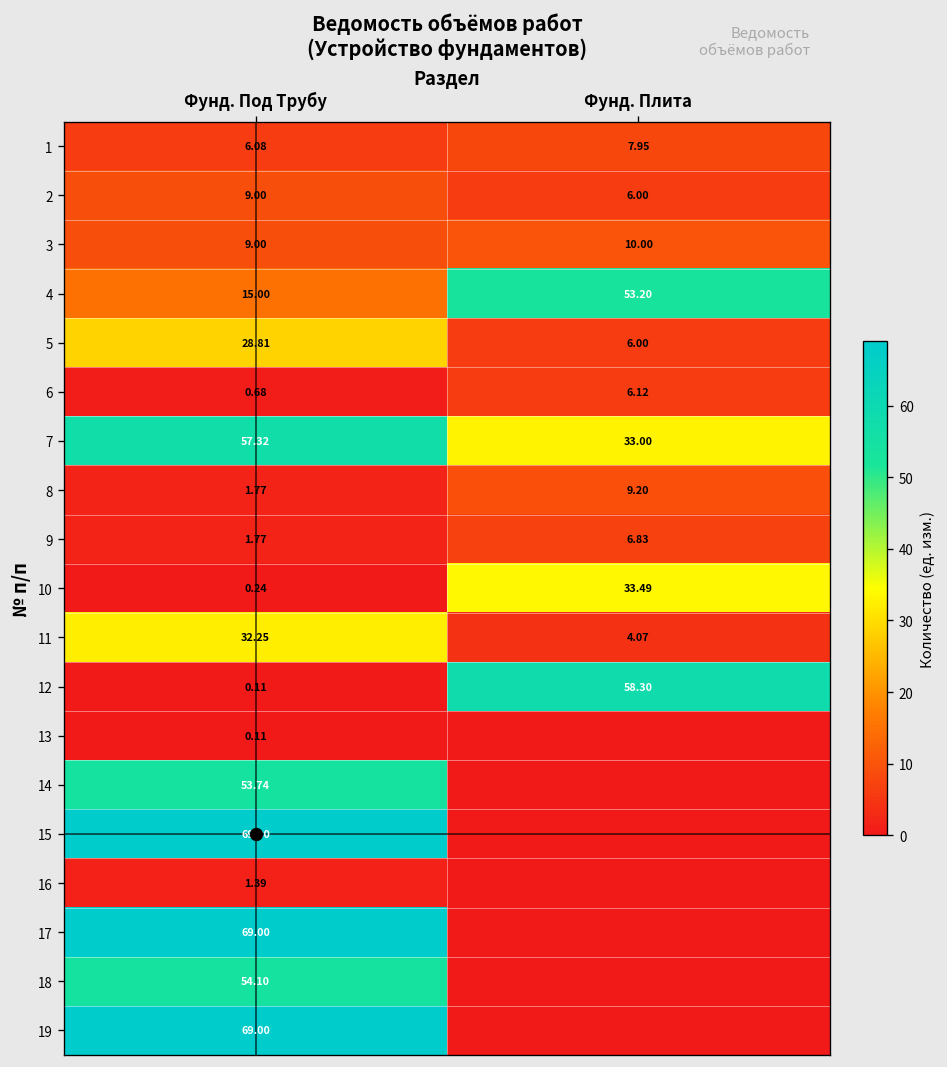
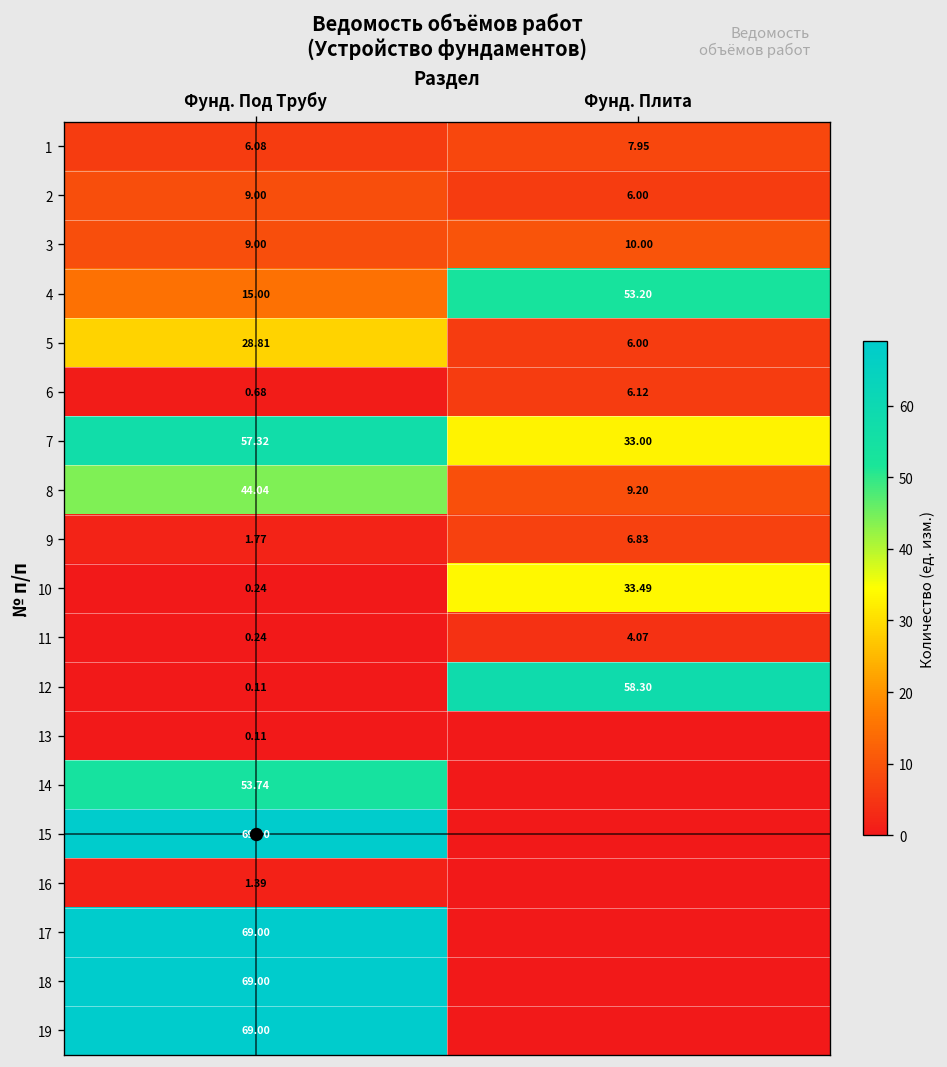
  {
    "1": {
      "Фунд. Под Трубу": 6.08,
      "Фунд. Плита": 7.95
    },
    "2": {
      "Фунд. Под Трубу": 9.00,
      "Фунд. Плита": 6.00
    },
    "3": {
      "Фунд. Под Трубу": 9.00,
      "Фунд. Плита": 10.00
    },
    "4": {
      "Фунд. Под Трубу": 15.00,
      "Фунд. Плита": 53.20
    },
    "5": {
      "Фунд. Под Трубу": 28.81,
      "Фунд. Плита": 6.00
    },
    "6": {
      "Фунд. Под Трубу": 0.68,
      "Фунд. Плита": 6.12
    },
    "7": {
      "Фунд. Под Трубу": 57.32,
      "Фунд. Плита": 33.00
    },
    "8": {
-     "Фунд. Под Трубу": 1.77,
+     "Фунд. Под Трубу": 44.04,
      "Фунд. Плита": 9.20
    },
    "9": {
      "Фунд. Под Трубу": 1.77,
      "Фунд. Плита": 6.83
    },
    "10": {
      "Фунд. Под Трубу": 0.24,
      "Фунд. Плита": 33.49
    },
    "11": {
-     "Фунд. Под Трубу": 32.25,
+     "Фунд. Под Трубу": 0.24,
      "Фунд. Плита": 4.07
    },
    "12": {
      "Фунд. Под Трубу": 0.11,
      "Фунд. Плита": 58.30
    },
    "13": {
      "Фунд. Под Трубу": 0.11
    },
    "14": {
      "Фунд. Под Трубу": 53.74
    },
    "16": {
      "Фунд. Под Трубу": 1.39
    },
    "17": {
      "Фунд. Под Трубу": 69.00
    },
    "18": {
-     "Фунд. Под Трубу": 54.10
+     "Фунд. Под Трубу": 69.00
    },
    "19": {
      "Фунд. Под Трубу": 69.00
    }
  }
